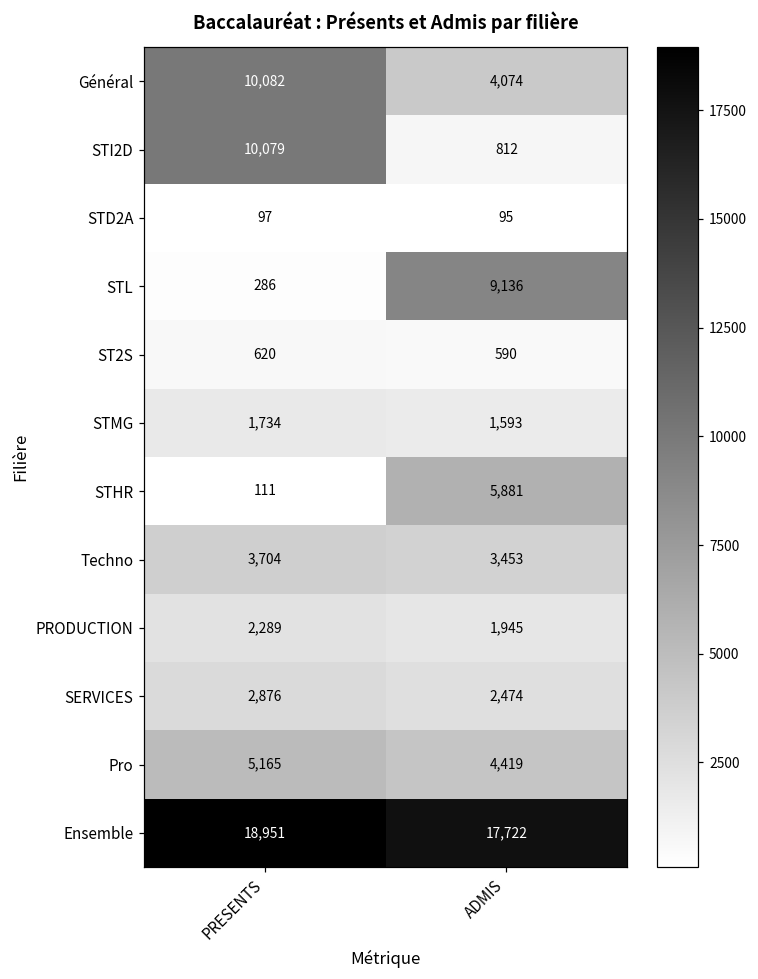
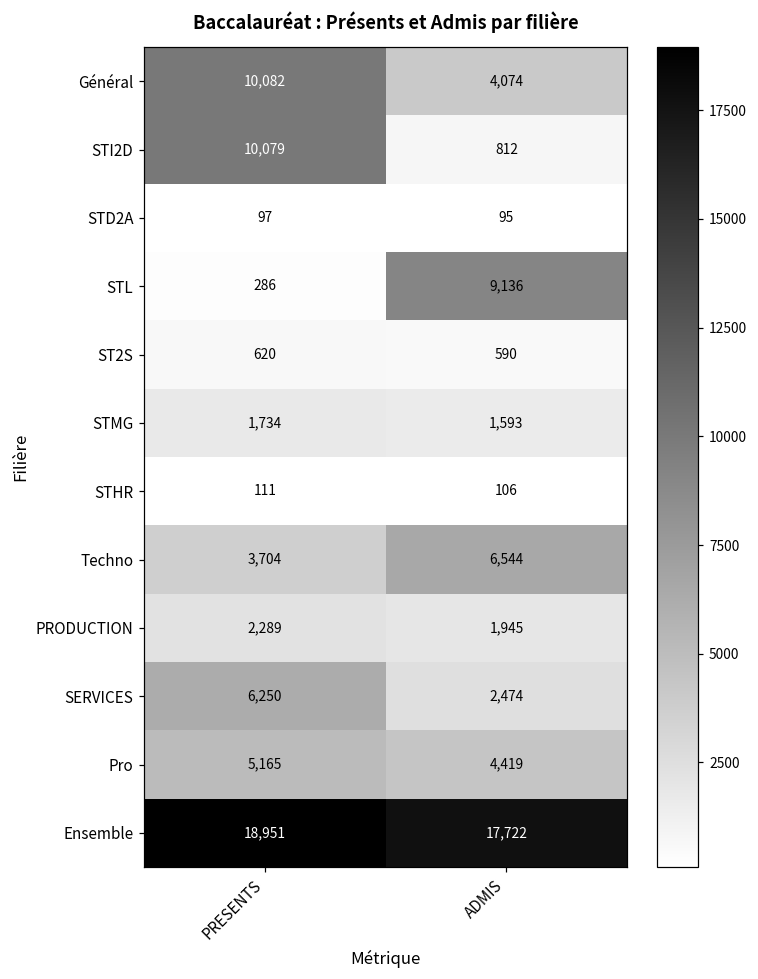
  {
    "Général": {
      "PRESENTS": "10,082",
      "ADMIS": "4,074"
    },
    "STI2D": {
      "PRESENTS": "10,079",
      "ADMIS": "812"
    },
    "STD2A": {
      "PRESENTS": "97",
      "ADMIS": "95"
    },
    "STL": {
      "PRESENTS": "286",
      "ADMIS": "9,136"
    },
    "ST2S": {
      "PRESENTS": "620",
      "ADMIS": "590"
    },
    "STMG": {
      "PRESENTS": "1,734",
      "ADMIS": "1,593"
    },
    "STHR": {
      "PRESENTS": "111",
-     "ADMIS": "5,881"
+     "ADMIS": "106"
    },
    "Techno": {
      "PRESENTS": "3,704",
-     "ADMIS": "3,453"
+     "ADMIS": "6,544"
    },
    "PRODUCTION": {
      "PRESENTS": "2,289",
      "ADMIS": "1,945"
    },
    "SERVICES": {
-     "PRESENTS": "2,876",
+     "PRESENTS": "6,250",
      "ADMIS": "2,474"
    },
    "Pro": {
      "PRESENTS": "5,165",
      "ADMIS": "4,419"
    },
    "Ensemble": {
      "PRESENTS": "18,951",
      "ADMIS": "17,722"
    }
  }
